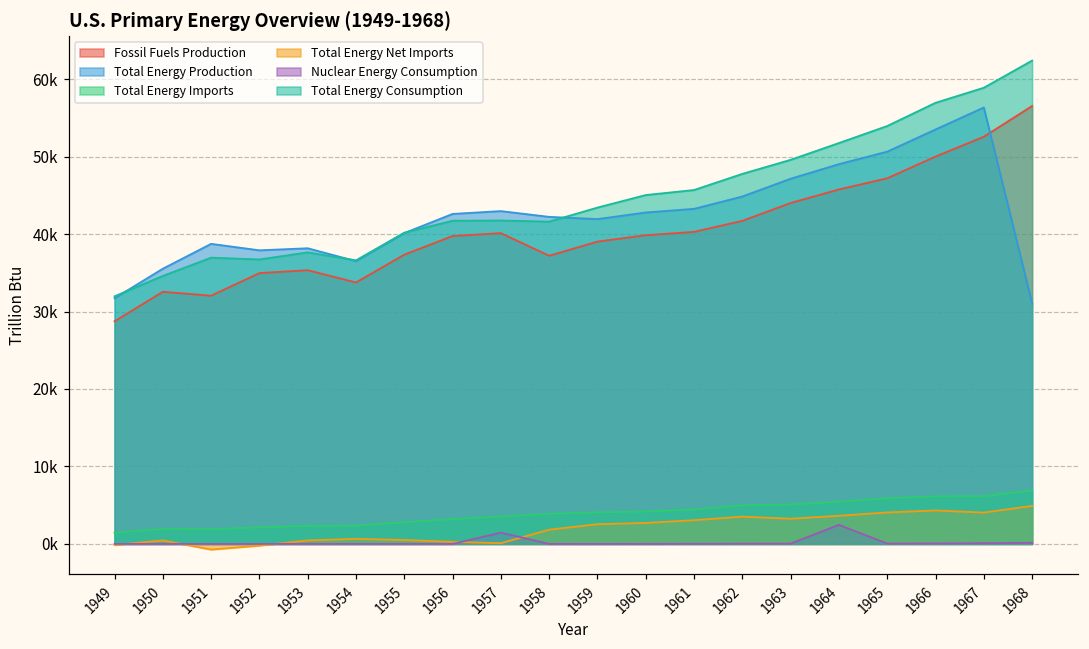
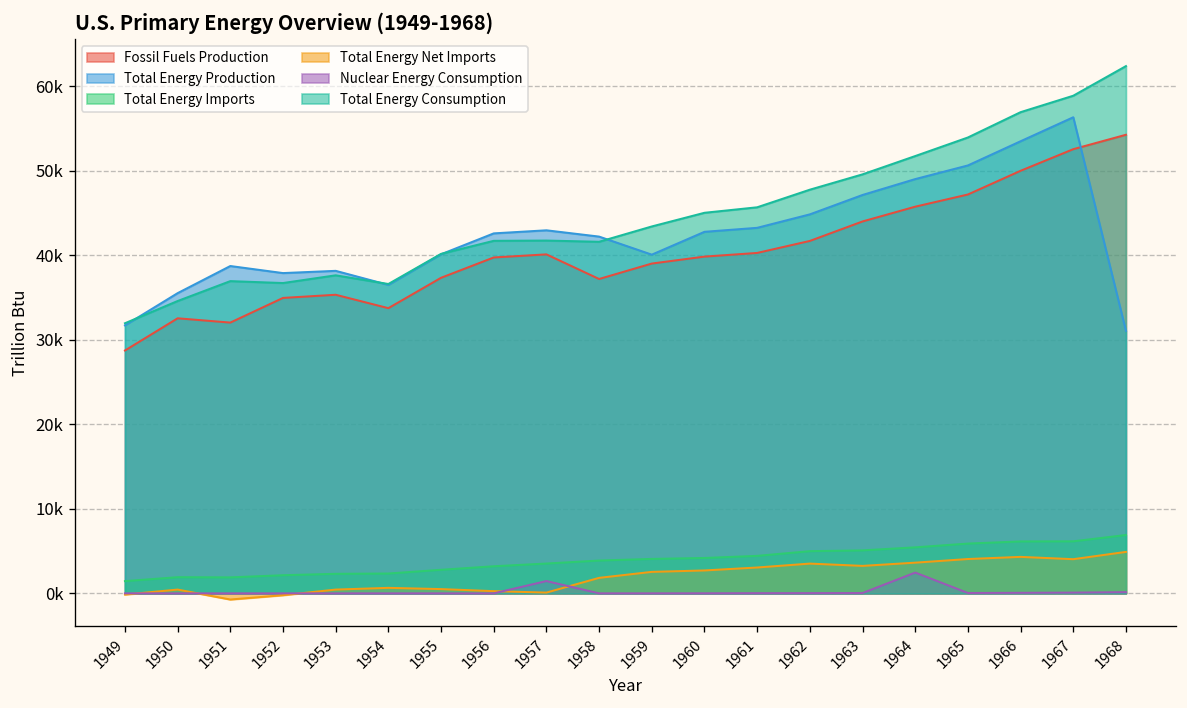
  {
    "Fossil Fuels Production": {
      "1949": 29000,
      "1950": 33000,
      "1951": 32000,
      "1952": 35000,
      "1953": 35000,
      "1954": 34000,
      "1955": 37000,
      "1956": 40000,
      "1957": 40000,
      "1958": 37000,
      "1959": 39000,
      "1960": 40000,
      "1961": 40000,
      "1962": 42000,
      "1963": 44000,
      "1964": 46000,
      "1965": 47000,
      "1966": 50000,
      "1967": 53000,
-     "1968": 57000
+     "1968": 54000
    },
    "Total Energy Production": {
      "1950": 36000,
      "1951": 39000,
      "1952": 38000,
      "1953": 38000,
      "1956": 43000,
      "1957": 43000,
      "1958": 42000,
-     "1959": 42000,
+     "1959": 40000,
      "1960": 43000,
      "1961": 43000,
      "1962": 45000,
      "1963": 47000,
      "1964": 49000,
      "1965": 51000,
      "1966": 54000,
      "1967": 56000,
      "1968": 31000
    },
    "Nuclear Energy Consumption": {
      "1950": 0,
      "1953": 0,
      "1954": 0,
      "1955": 0,
      "1957": 1000,
      "1958": 0,
      "1959": 0,
      "1960": 0,
      "1961": 0,
      "1962": 0,
      "1963": 0,
      "1964": 2000,
      "1965": 0,
      "1966": 0,
      "1967": 0,
      "1968": 0
    }
  }
